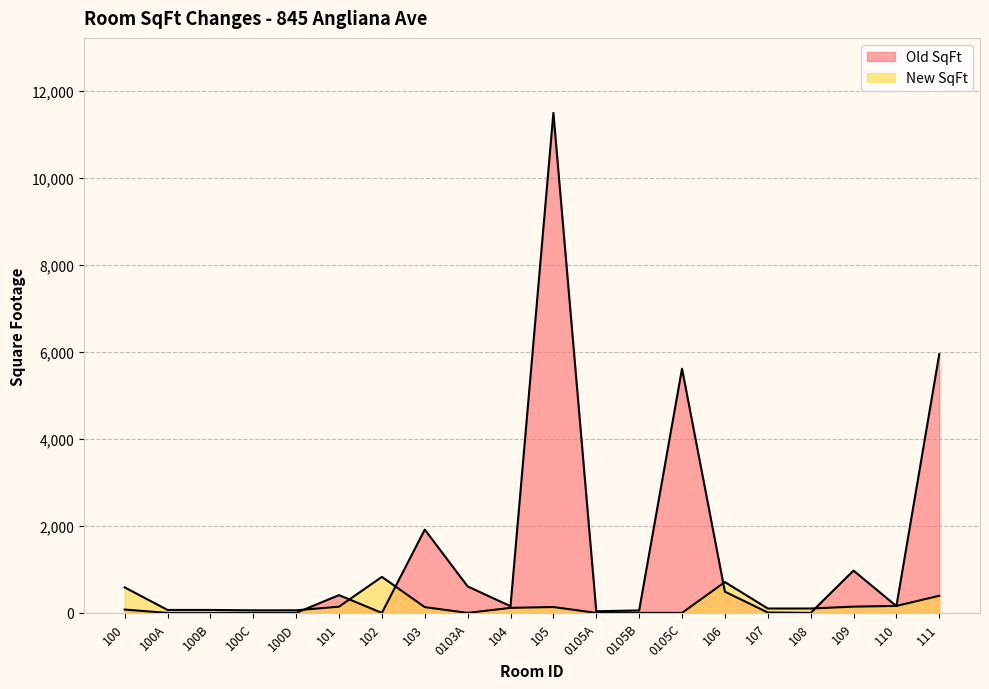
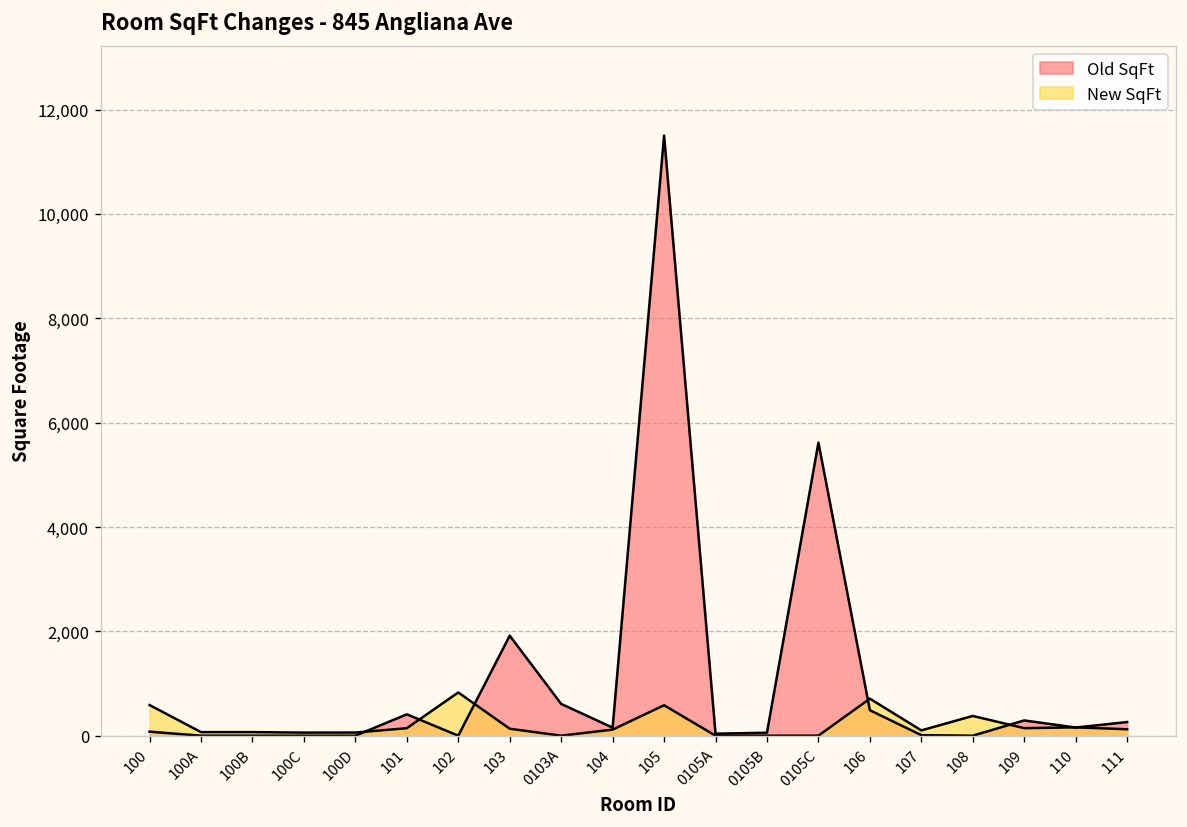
  {
    "Old SqFt": {
      "100": "100",
      "100A": "0",
      "100B": "0",
      "100C": "0",
      "100D": "0",
      "101": "400",
      "102": "0",
      "103": "1,900",
      "0103A": "600",
      "105": "11,500",
      "0105C": "5,600",
      "106": "500",
      "107": "0",
      "108": "0",
-     "109": "1,000",
-     "111": "6,000"
+     "109": "300",
+     "111": "300"
    },
    "New SqFt": {
      "100": "600",
      "100A": "100",
      "100B": "100",
      "100C": "100",
      "100D": "100",
      "101": "100",
      "102": "800",
      "103": "100",
      "0103A": "0",
-     "105": "100",
+     "105": "600",
      "0105C": "0",
      "106": "700",
      "107": "100",
-     "108": "100",
+     "108": "400",
      "109": "100",
-     "111": "400"
+     "111": "100"
    }
  }
